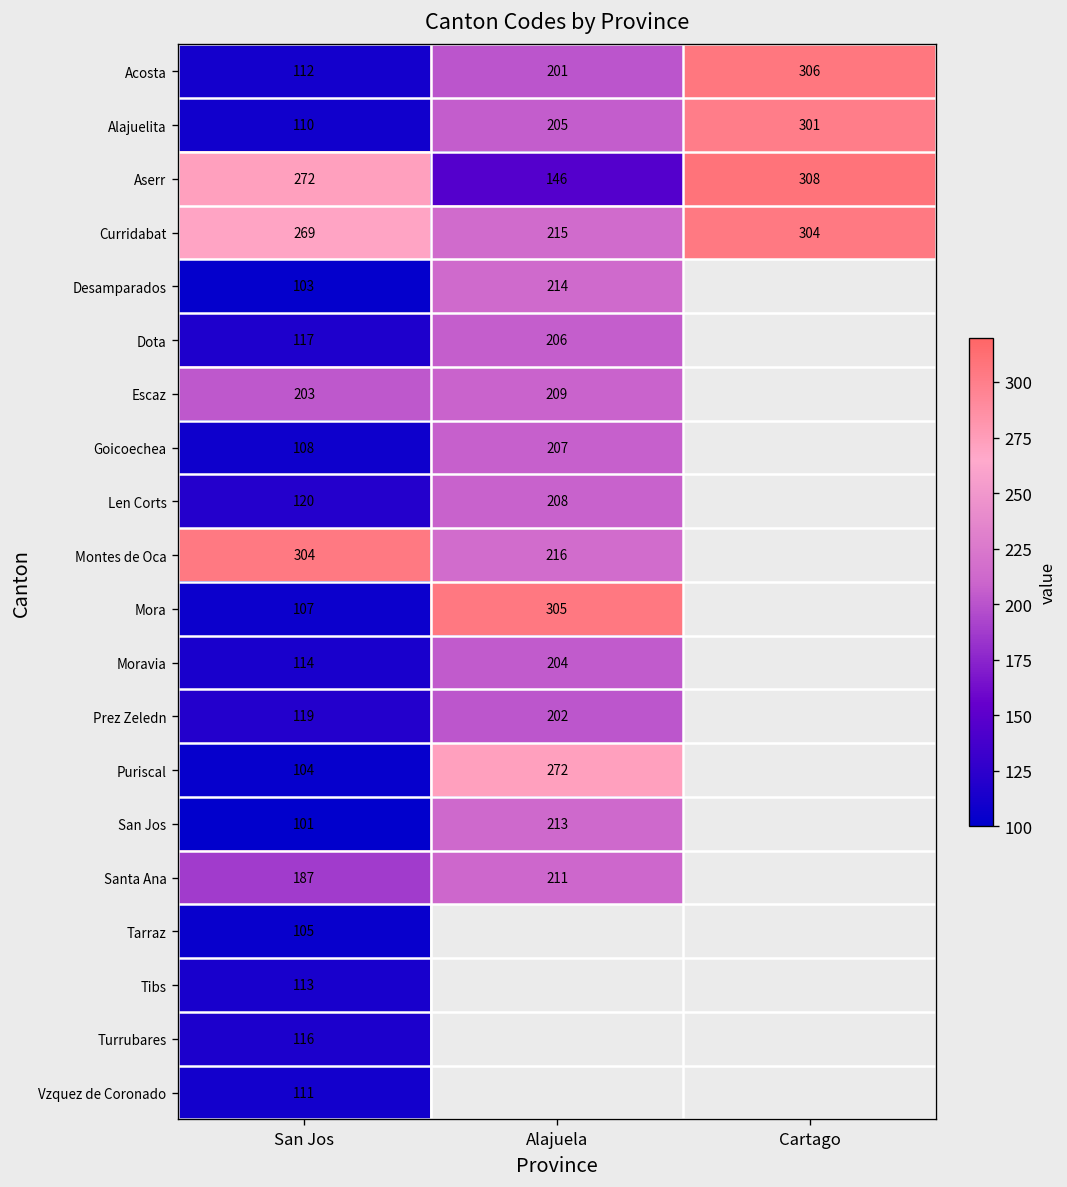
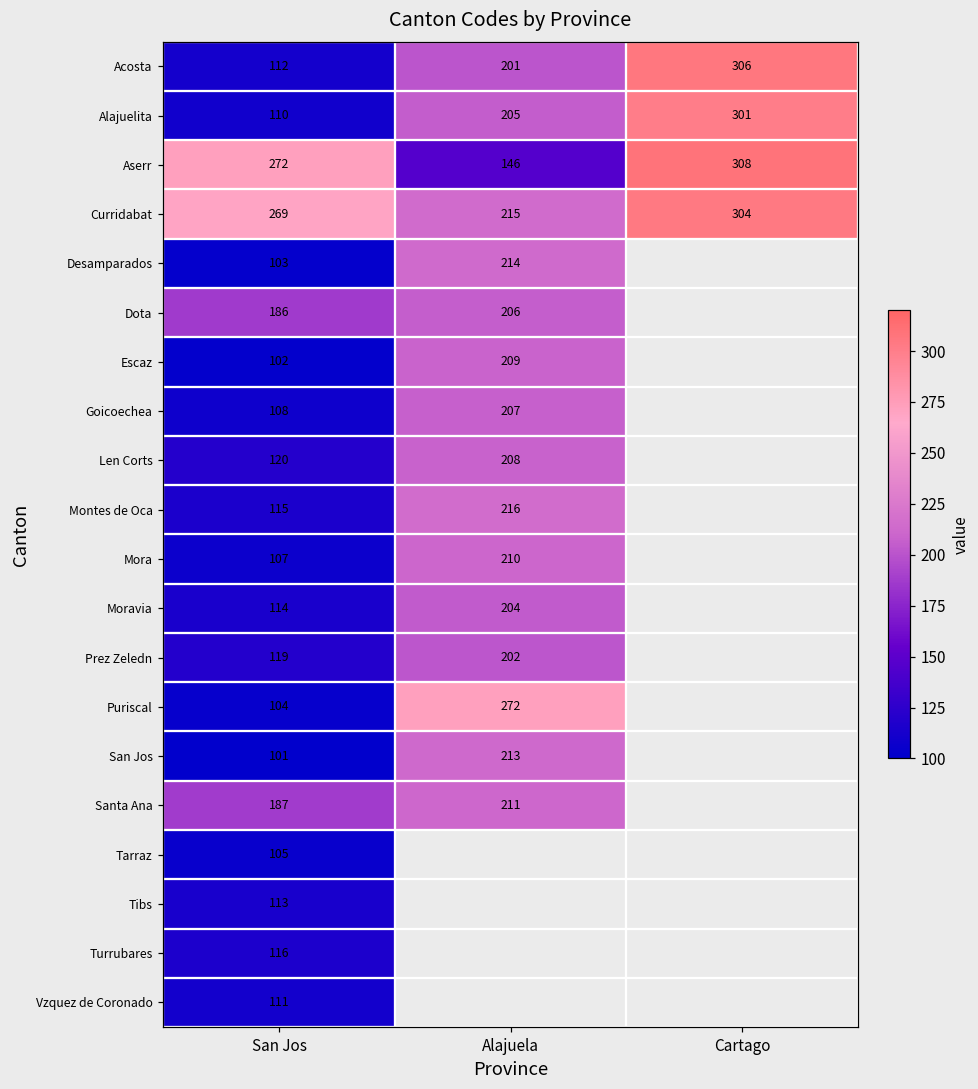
  {
    "Acosta": {
      "San Jos": 112,
      "Alajuela": 201,
      "Cartago": 306
    },
    "Alajuelita": {
      "San Jos": 110,
      "Alajuela": 205,
      "Cartago": 301
    },
    "Aserr": {
      "San Jos": 272,
      "Alajuela": 146,
      "Cartago": 308
    },
    "Curridabat": {
      "San Jos": 269,
      "Alajuela": 215,
      "Cartago": 304
    },
    "Desamparados": {
      "San Jos": 103,
      "Alajuela": 214
    },
    "Dota": {
-     "San Jos": 117,
+     "San Jos": 186,
      "Alajuela": 206
    },
    "Escaz": {
-     "San Jos": 203,
+     "San Jos": 102,
      "Alajuela": 209
    },
    "Goicoechea": {
      "San Jos": 108,
      "Alajuela": 207
    },
    "Len Corts": {
      "San Jos": 120,
      "Alajuela": 208
    },
    "Montes de Oca": {
-     "San Jos": 304,
+     "San Jos": 115,
      "Alajuela": 216
    },
    "Mora": {
      "San Jos": 107,
-     "Alajuela": 305
+     "Alajuela": 210
    },
    "Moravia": {
      "San Jos": 114,
      "Alajuela": 204
    },
    "Prez Zeledn": {
      "San Jos": 119,
      "Alajuela": 202
    },
    "Puriscal": {
      "San Jos": 104,
      "Alajuela": 272
    },
    "San Jos": {
      "San Jos": 101,
      "Alajuela": 213
    },
    "Santa Ana": {
      "San Jos": 187,
      "Alajuela": 211
    },
    "Tarraz": {
      "San Jos": 105
    },
    "Tibs": {
      "San Jos": 113
    },
    "Turrubares": {
      "San Jos": 116
    },
    "Vzquez de Coronado": {
      "San Jos": 111
    }
  }
